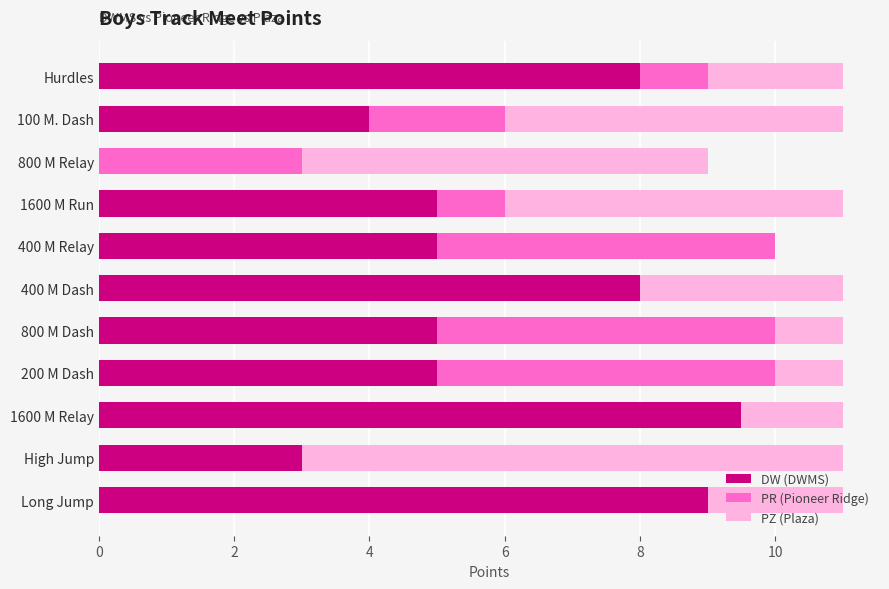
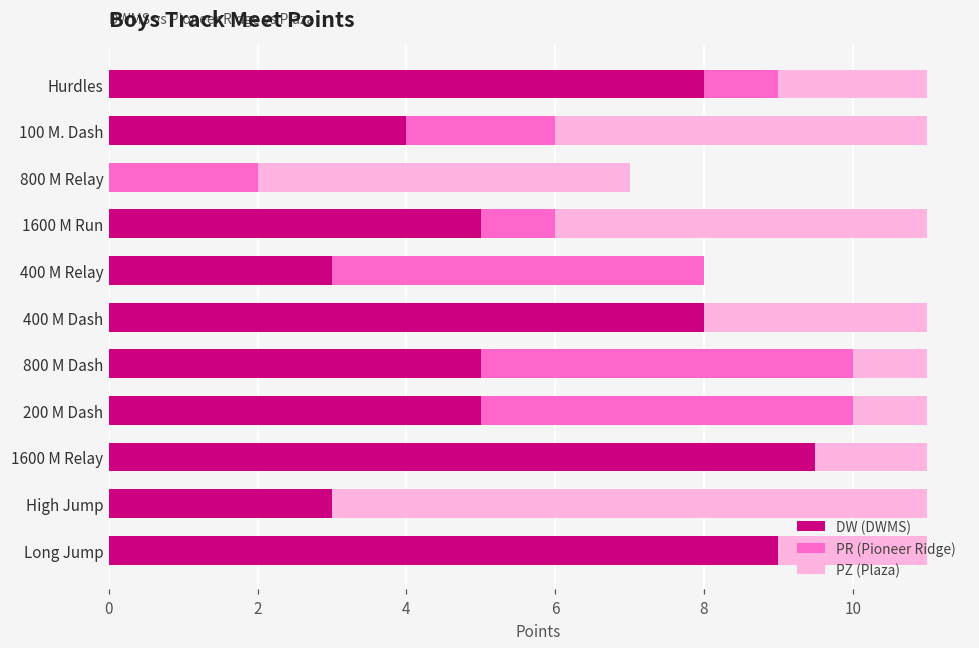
  {
    "DW (DWMS)": {
      "Hurdles": 8,
      "100 M. Dash": 4,
      "800 M Relay": 0,
      "1600 M Run": 5,
-     "400 M Relay": 5,
+     "400 M Relay": 3,
      "400 M Dash": 8,
      "800 M Dash": 5,
      "200 M Dash": 5,
      "1600 M Relay": 9.5,
      "High Jump": 3,
      "Long Jump": 9
    },
    "PR (Pioneer Ridge)": {
      "Hurdles": 1,
      "100 M. Dash": 2,
-     "800 M Relay": 3,
+     "800 M Relay": 2,
      "1600 M Run": 1,
      "400 M Relay": 5,
      "400 M Dash": 0,
      "800 M Dash": 5,
      "200 M Dash": 5,
      "1600 M Relay": 0,
      "High Jump": 0,
      "Long Jump": 0
    },
    "PZ (Plaza)": {
      "Hurdles": 2,
      "100 M. Dash": 5,
-     "800 M Relay": 6,
+     "800 M Relay": 5,
      "1600 M Run": 5,
      "400 M Relay": 0,
      "400 M Dash": 3,
      "800 M Dash": 1,
      "200 M Dash": 1,
      "1600 M Relay": 1.5,
      "High Jump": 8,
      "Long Jump": 2
    }
  }
